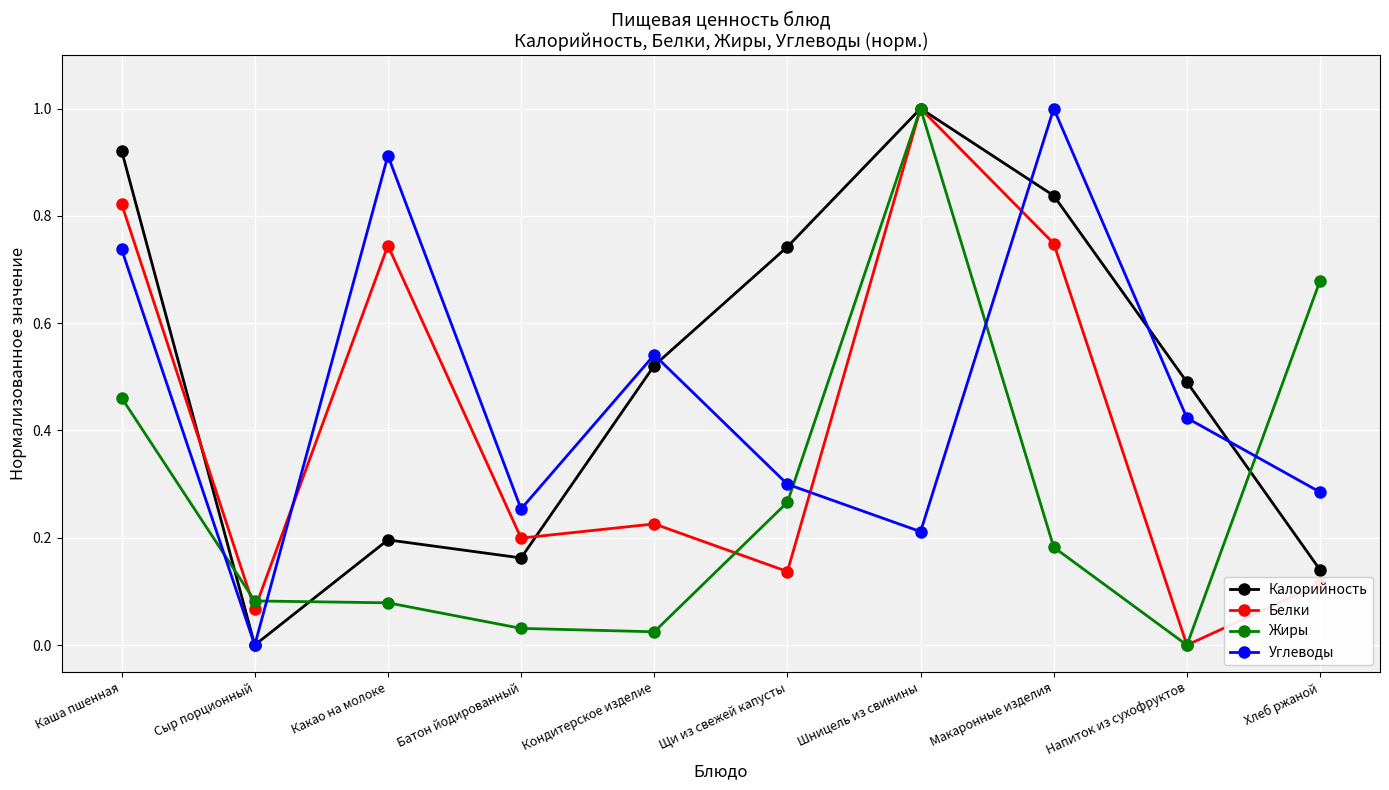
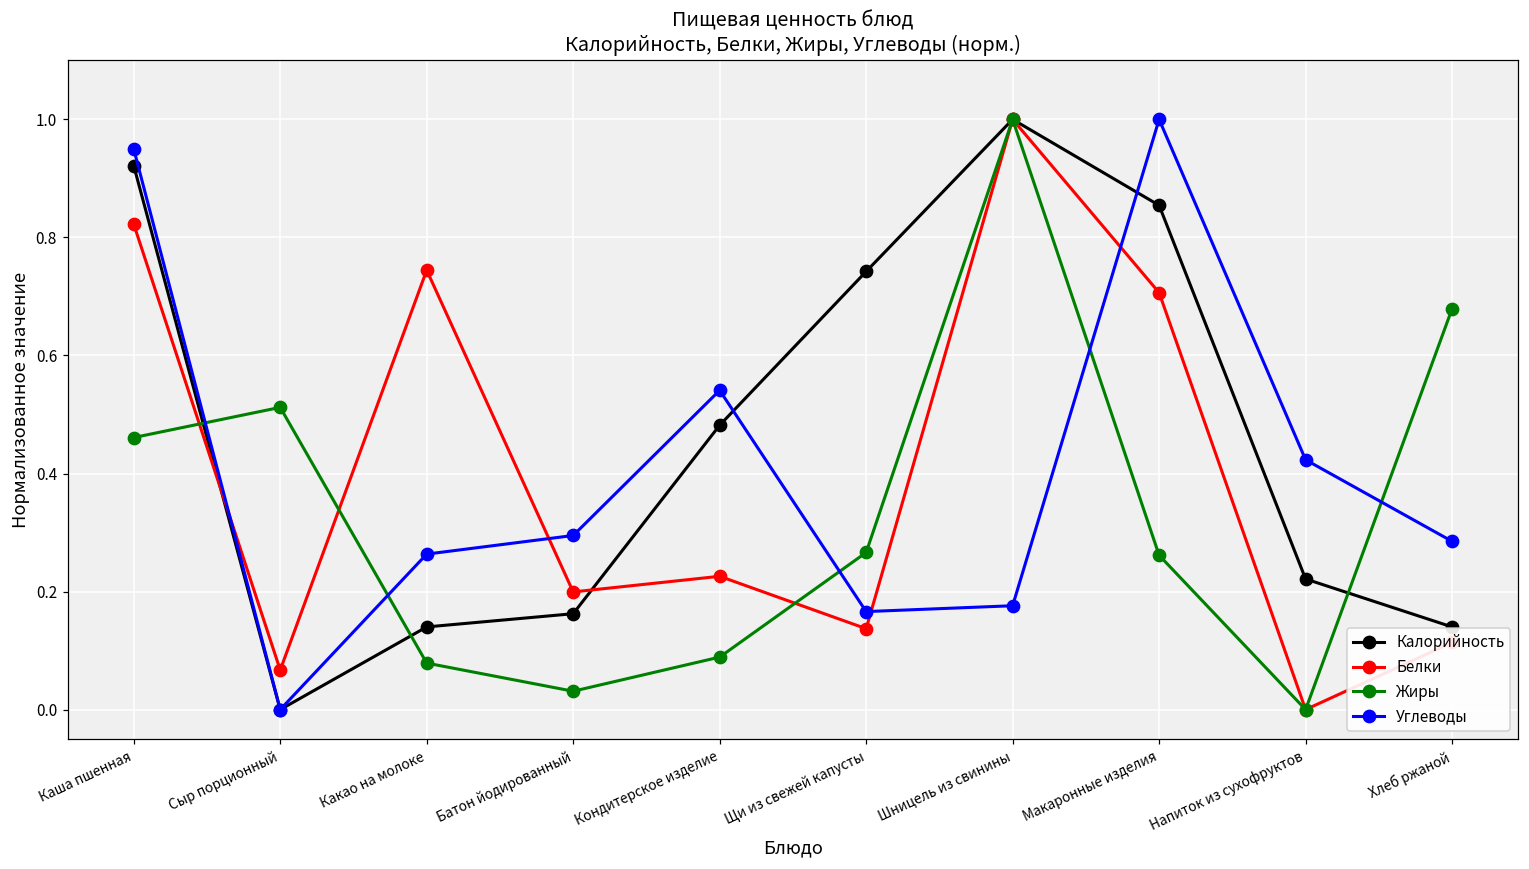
  {
    "Калорийность": {
      "Каша пшенная": 0.92,
-     "Какао на молоке": 0.20,
+     "Какао на молоке": 0.14,
      "Батон йодированный": 0.16,
-     "Кондитерское изделие": 0.52,
+     "Кондитерское изделие": 0.48,
      "Щи из свежей капусты": 0.74,
-     "Макаронные изделия": 0.84,
-     "Напиток из сухофруктов": 0.49,
+     "Макаронные изделия": 0.85,
+     "Напиток из сухофруктов": 0.22,
      "Хлеб ржаной": 0.14
    },
    "Белки": {
      "Каша пшенная": 0.82,
      "Сыр порционный": 0.07,
      "Какао на молоке": 0.74,
      "Батон йодированный": 0.20,
      "Кондитерское изделие": 0.23,
      "Щи из свежей капусты": 0.14,
-     "Макаронные изделия": 0.75
+     "Макаронные изделия": 0.71
    },
    "Жиры": {
      "Каша пшенная": 0.46,
-     "Сыр порционный": 0.08,
+     "Сыр порционный": 0.51,
      "Какао на молоке": 0.08,
      "Батон йодированный": 0.03,
-     "Кондитерское изделие": 0.02,
+     "Кондитерское изделие": 0.09,
      "Щи из свежей капусты": 0.27,
-     "Макаронные изделия": 0.18,
+     "Макаронные изделия": 0.26,
      "Хлеб ржаной": 0.68
    },
    "Углеводы": {
-     "Каша пшенная": 0.74,
-     "Какао на молоке": 0.91,
-     "Батон йодированный": 0.25,
+     "Каша пшенная": 0.95,
+     "Какао на молоке": 0.26,
+     "Батон йодированный": 0.29,
      "Кондитерское изделие": 0.54,
-     "Щи из свежей капусты": 0.30,
-     "Шницель из свинины": 0.21,
+     "Щи из свежей капусты": 0.17,
+     "Шницель из свинины": 0.18,
      "Макаронные изделия": 1.00,
      "Напиток из сухофруктов": 0.42,
      "Хлеб ржаной": 0.29
    }
  }
